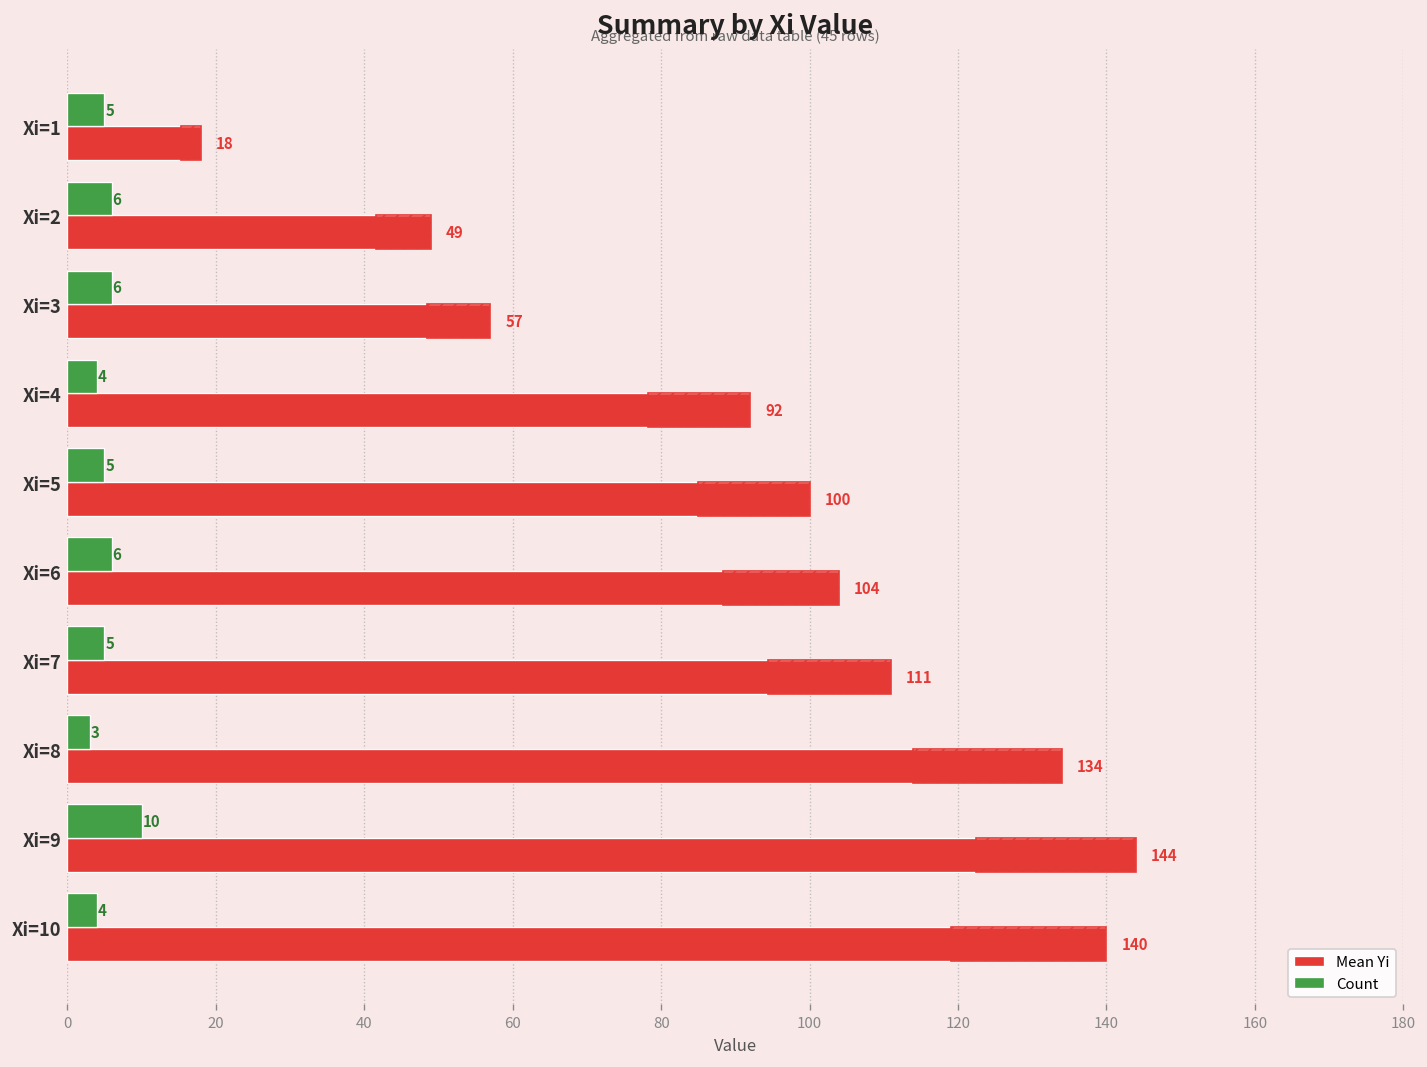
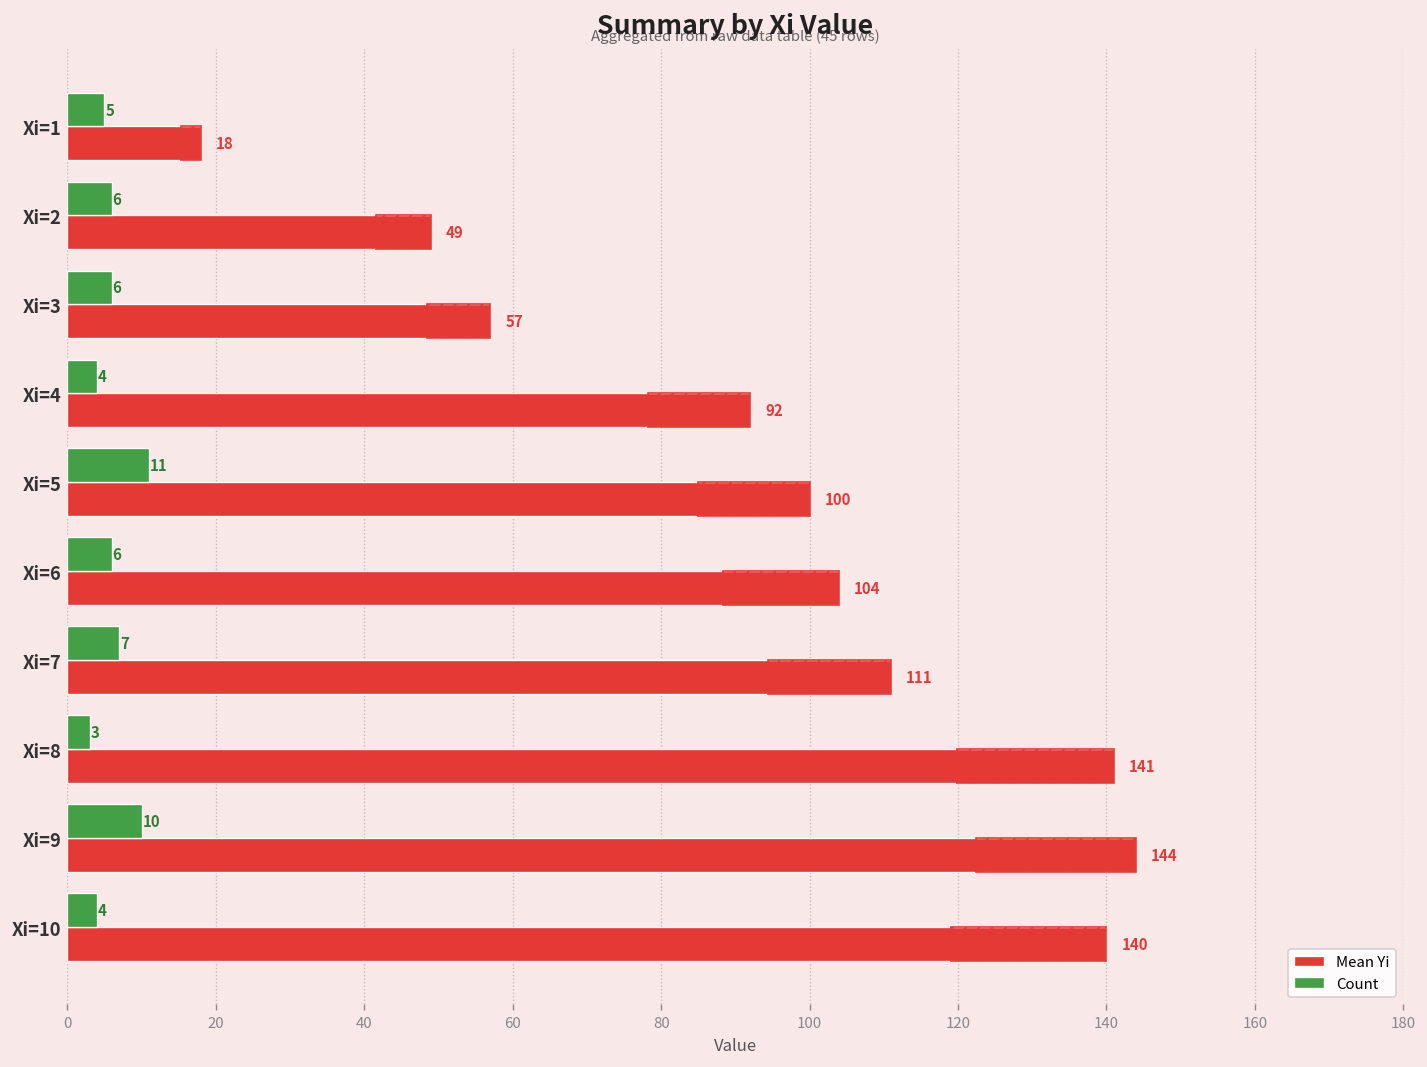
  {
    "Mean Yi": {
      "Xi=1": 18,
      "Xi=2": 49,
      "Xi=3": 57,
      "Xi=4": 92,
      "Xi=5": 100,
      "Xi=6": 104,
      "Xi=7": 111,
-     "Xi=8": 134,
+     "Xi=8": 141,
      "Xi=9": 144,
      "Xi=10": 140
    },
    "Count": {
      "Xi=1": 5,
      "Xi=2": 6,
      "Xi=3": 6,
      "Xi=4": 4,
-     "Xi=5": 5,
+     "Xi=5": 11,
      "Xi=6": 6,
-     "Xi=7": 5,
+     "Xi=7": 7,
      "Xi=8": 3,
      "Xi=9": 10,
      "Xi=10": 4
    }
  }
